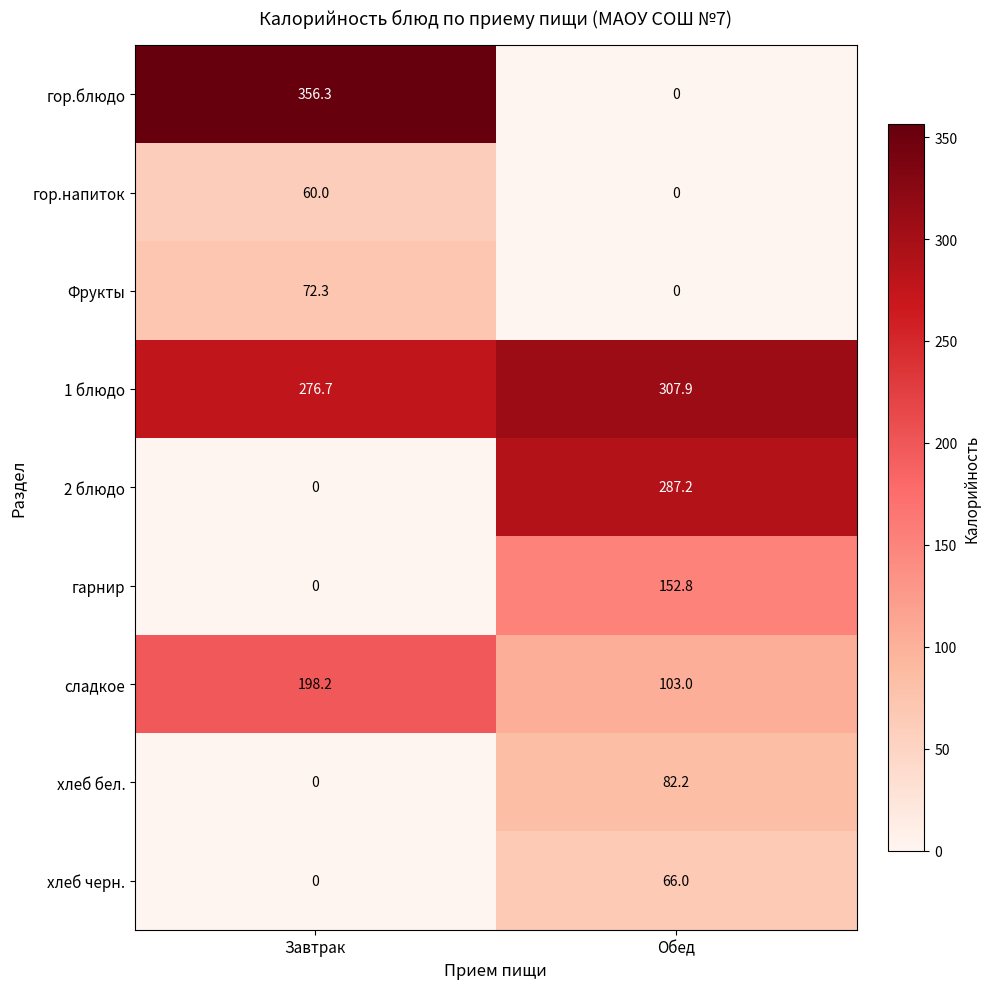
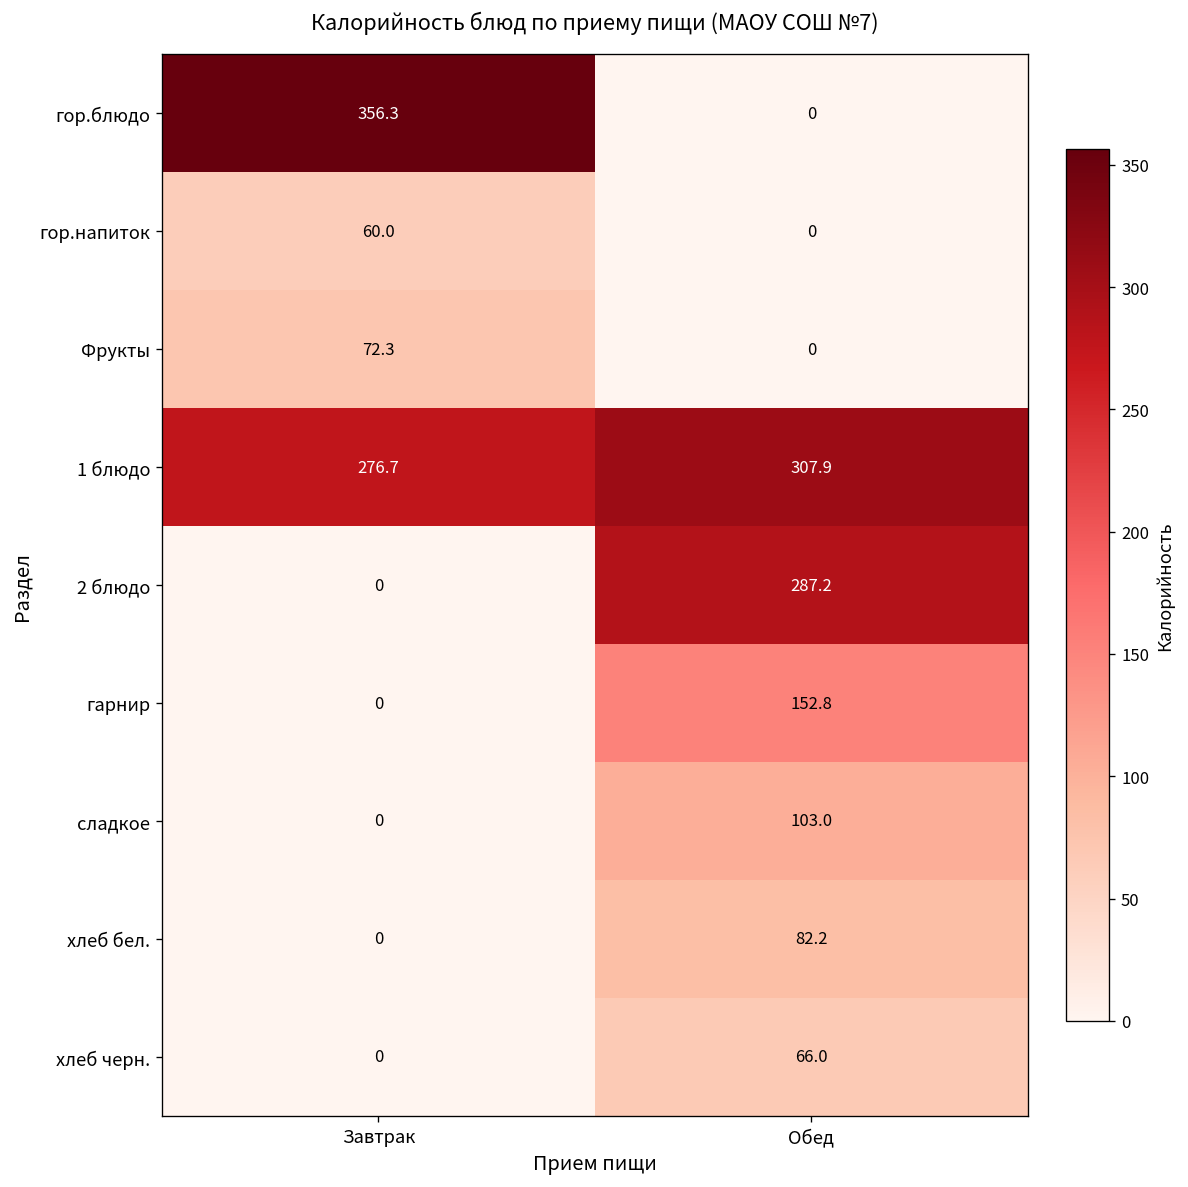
  {
    "гор.блюдо": {
      "Завтрак": 356.3,
      "Обед": 0
    },
    "гор.напиток": {
      "Завтрак": 60.0,
      "Обед": 0
    },
    "Фрукты": {
      "Завтрак": 72.3,
      "Обед": 0
    },
    "1 блюдо": {
      "Завтрак": 276.7,
      "Обед": 307.9
    },
    "2 блюдо": {
      "Завтрак": 0,
      "Обед": 287.2
    },
    "гарнир": {
      "Завтрак": 0,
      "Обед": 152.8
    },
    "сладкое": {
-     "Завтрак": 198.2,
+     "Завтрак": 0,
      "Обед": 103.0
    },
    "хлеб бел.": {
      "Завтрак": 0,
      "Обед": 82.2
    },
    "хлеб черн.": {
      "Завтрак": 0,
      "Обед": 66.0
    }
  }
